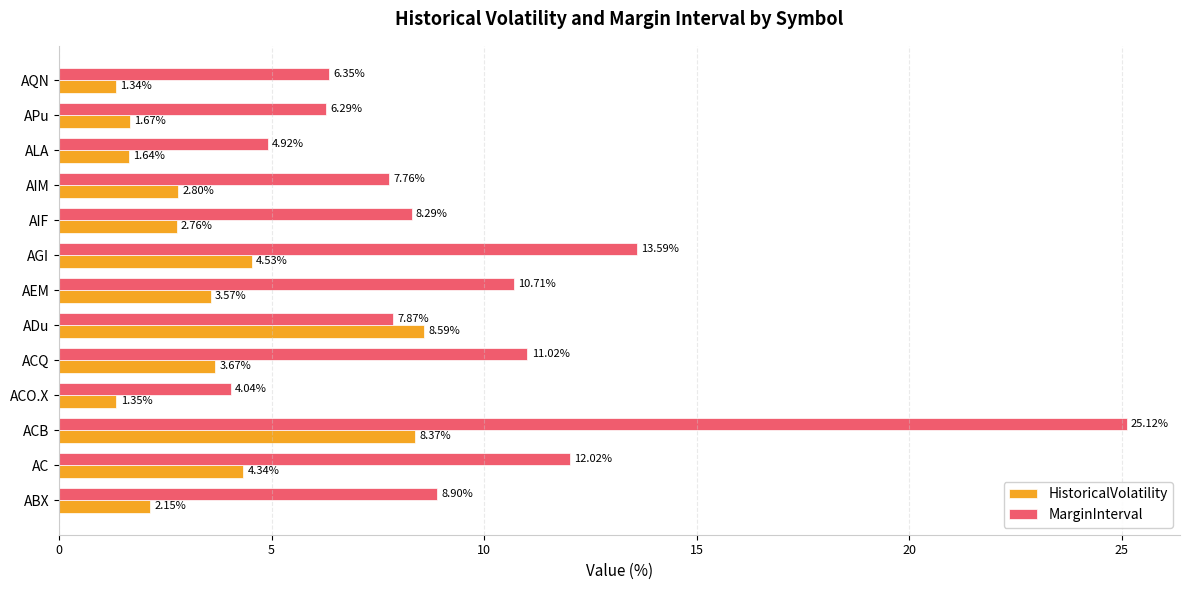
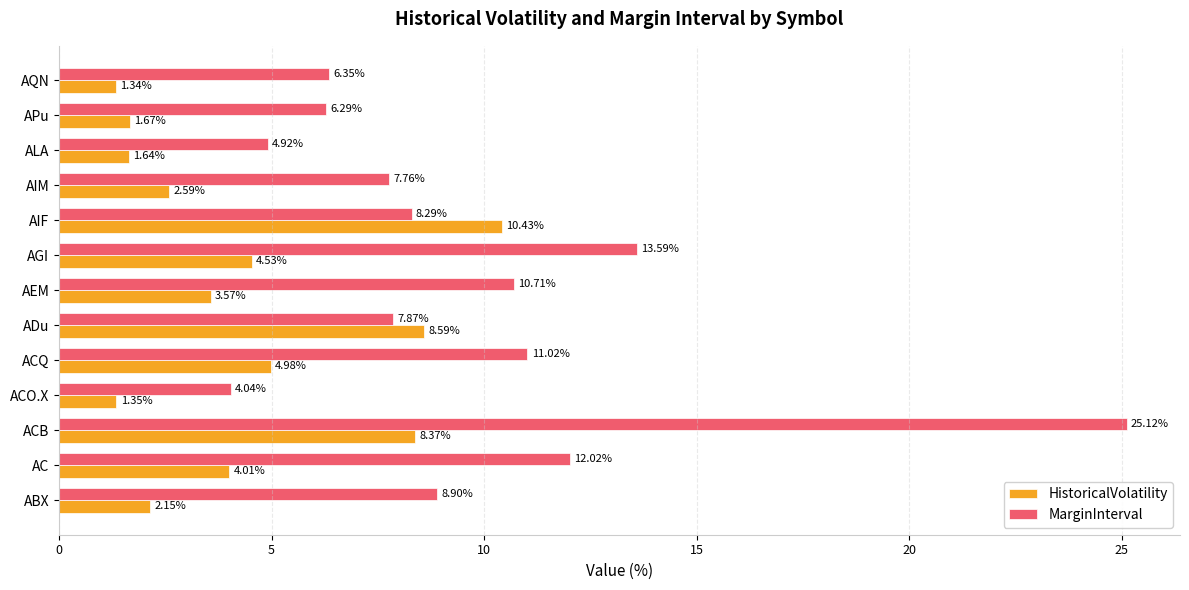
  {
    "HistoricalVolatility": {
      "AQN": "1.34%",
      "APu": "1.67%",
      "ALA": "1.64%",
-     "AIM": "2.80%",
-     "AIF": "2.76%",
+     "AIM": "2.59%",
+     "AIF": "10.43%",
      "AGI": "4.53%",
      "AEM": "3.57%",
      "ADu": "8.59%",
-     "ACQ": "3.67%",
+     "ACQ": "4.98%",
      "ACO.X": "1.35%",
      "ACB": "8.37%",
-     "AC": "4.34%",
+     "AC": "4.01%",
      "ABX": "2.15%"
    },
    "MarginInterval": {
      "AQN": "6.35%",
      "APu": "6.29%",
      "ALA": "4.92%",
      "AIM": "7.76%",
      "AIF": "8.29%",
      "AGI": "13.59%",
      "AEM": "10.71%",
      "ADu": "7.87%",
      "ACQ": "11.02%",
      "ACO.X": "4.04%",
      "ACB": "25.12%",
      "AC": "12.02%",
      "ABX": "8.90%"
    }
  }
